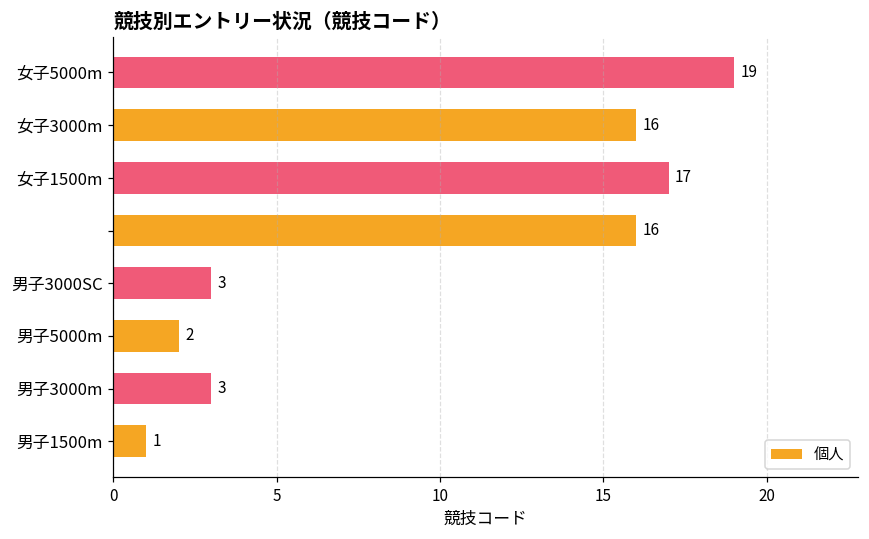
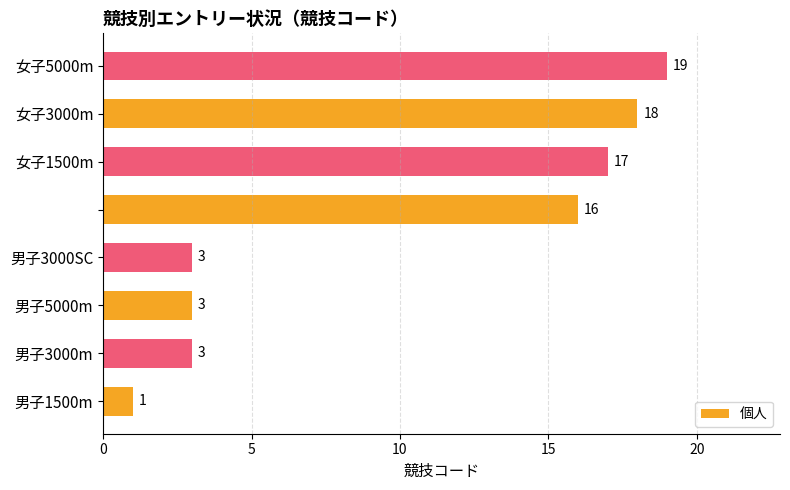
  {
    "女子5000m": 19,
-   "女子3000m": 16,
+   "女子3000m": 18,
    "女子1500m": 17,
    "男子3000SC": 3,
-   "男子5000m": 2,
+   "男子5000m": 3,
    "男子3000m": 3,
    "男子1500m": 1
  }
